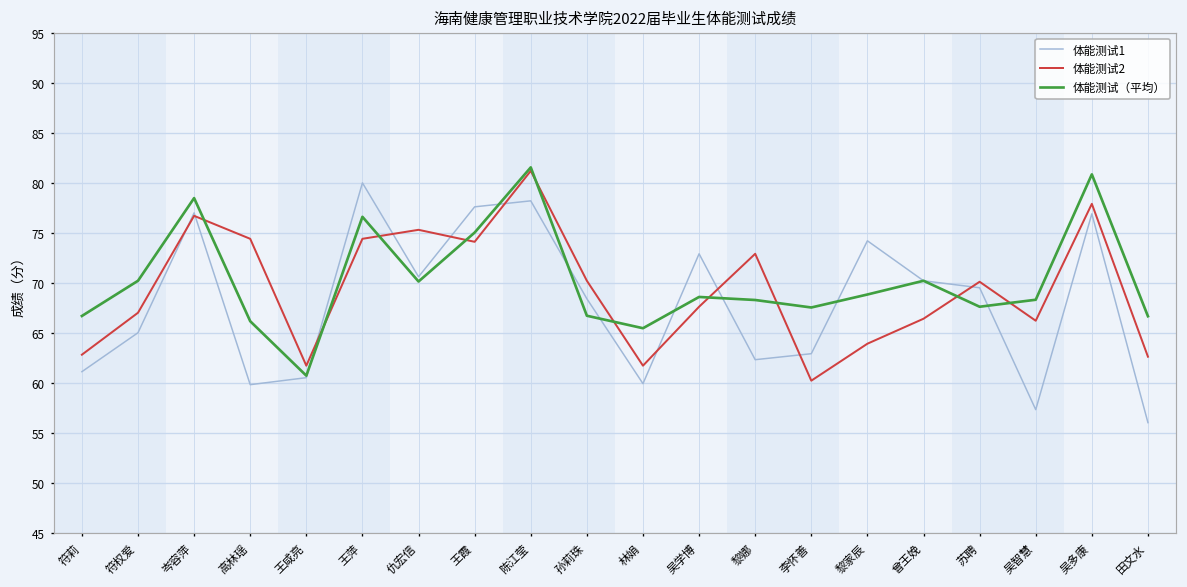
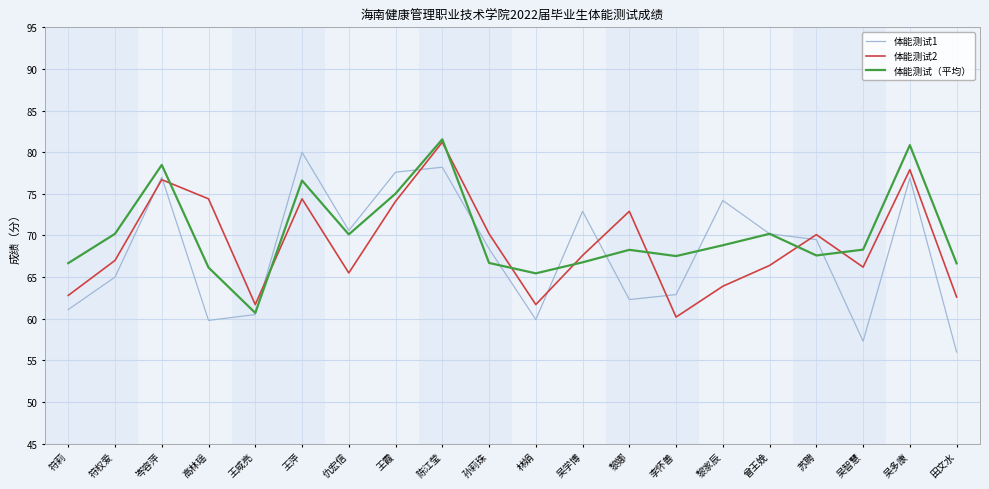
  {
    "体能测试1": {
      "符莉": 61,
      "符权爱": 65,
      "高林瑶": 60,
      "王萍": 80,
      "仇宏信": 71,
      "王霞": 78,
      "陈江莹": 78,
      "孙莉珠": 68,
      "林娟": 60,
      "吴学博": 73,
      "黎娜": 62,
      "李怀善": 63,
      "黎家辰": 74,
      "苏聘": 70,
      "吴智慧": 57,
      "吴多康": 77,
      "田文水": 56
    },
    "体能测试2": {
      "符莉": 63,
      "符权爱": 67,
      "高林瑶": 74,
      "王咸亮": 62,
      "王萍": 74,
-     "仇宏信": 75,
+     "仇宏信": 66,
      "王霞": 74,
      "陈江莹": 81,
      "孙莉珠": 70,
      "林娟": 62,
      "吴学博": 68,
      "黎娜": 73,
      "李怀善": 60,
      "黎家辰": 64,
      "曾王娩": 66,
      "苏聘": 70,
      "吴智慧": 66,
      "吴多康": 78,
      "田文水": 63
    },
    "体能测试（平均）": {
      "符莉": 67,
      "符权爱": 70,
      "岑容萍": 78,
      "高林瑶": 66,
      "王萍": 77,
      "仇宏信": 70,
      "王霞": 75,
      "陈江莹": 82,
      "孙莉珠": 67,
      "林娟": 65,
-     "吴学博": 69,
+     "吴学博": 67,
      "黎娜": 68,
      "李怀善": 68,
      "黎家辰": 69,
      "苏聘": 68,
      "吴智慧": 68,
      "吴多康": 81,
      "田文水": 67
    }
  }
